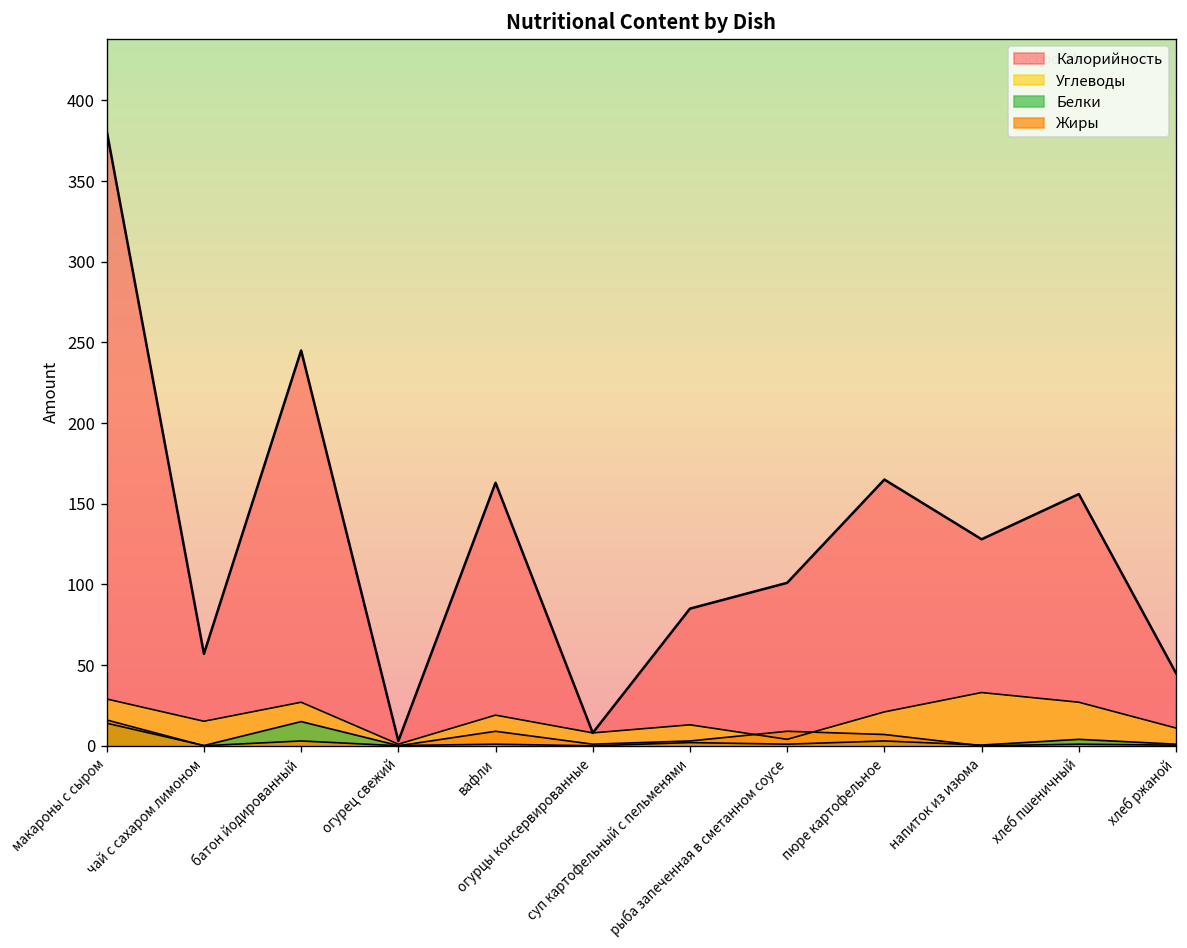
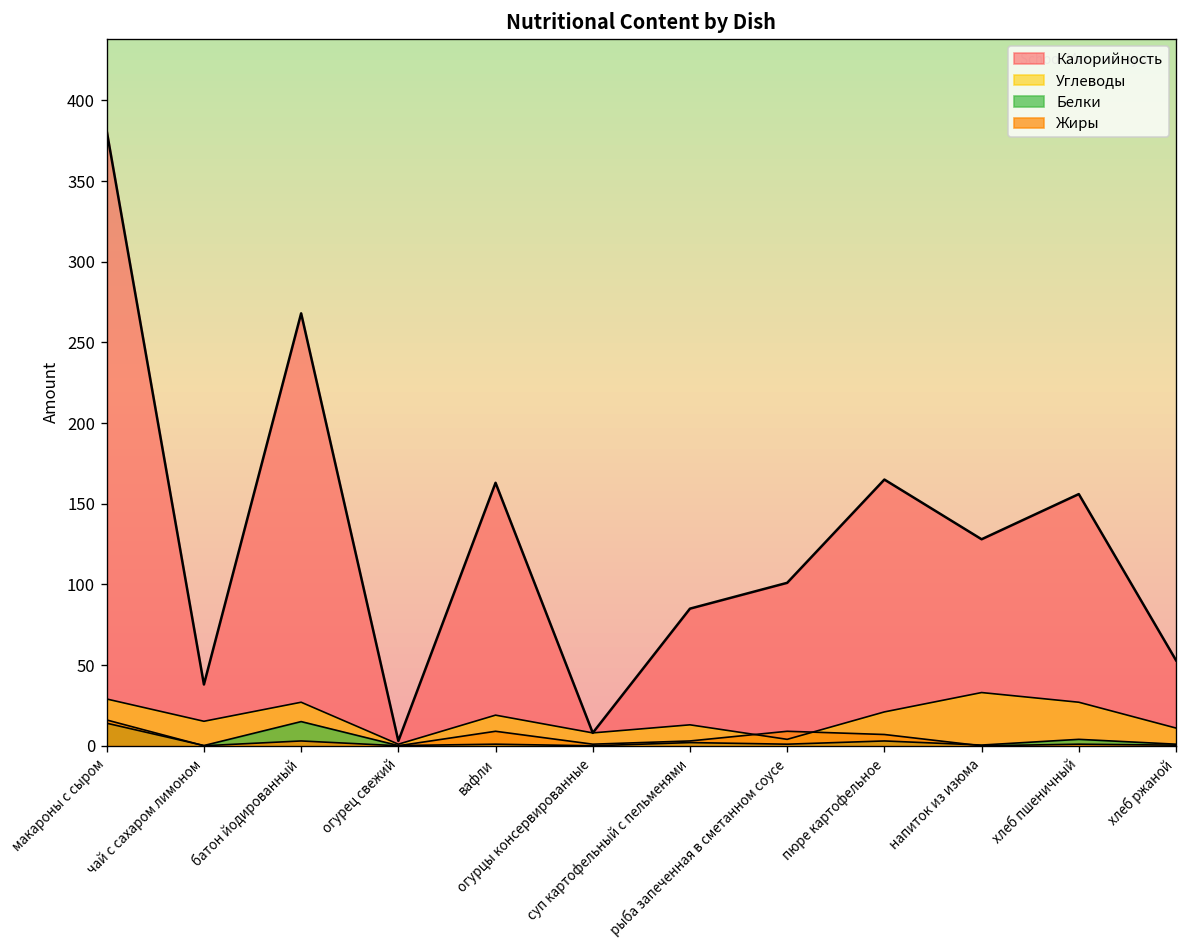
  {
    "Калорийность": {
      "макароны с сыром": 381,
-     "чай с сахаром лимоном": 57,
-     "батон йодированный": 245,
+     "чай с сахаром лимоном": 38,
+     "батон йодированный": 268,
      "огурец свежий": 3,
      "вафли": 163,
      "суп картофельный с пельменями": 85,
      "рыба запеченная в сметанном соусе": 101,
      "пюре картофельное": 165,
      "напиток из изюма": 128,
      "хлеб пшеничный": 156,
-     "хлеб ржаной": 45
+     "хлеб ржаной": 53
    },
    "Углеводы": {
      "макароны с сыром": 29,
      "чай с сахаром лимоном": 15,
      "батон йодированный": 27,
      "вафли": 19,
      "суп картофельный с пельменями": 13,
      "рыба запеченная в сметанном соусе": 4,
      "пюре картофельное": 21,
      "напиток из изюма": 33,
      "хлеб пшеничный": 27,
      "хлеб ржаной": 11
    },
    "Белки": {
      "макароны с сыром": 14,
      "батон йодированный": 15,
      "вафли": 1,
      "рыба запеченная в сметанном соусе": 1,
      "пюре картофельное": 3,
      "хлеб пшеничный": 4
    },
    "Жиры": {
      "макароны с сыром": 16,
      "батон йодированный": 3,
      "вафли": 9,
      "рыба запеченная в сметанном соусе": 9,
      "пюре картофельное": 7,
      "хлеб пшеничный": 1
    }
  }
